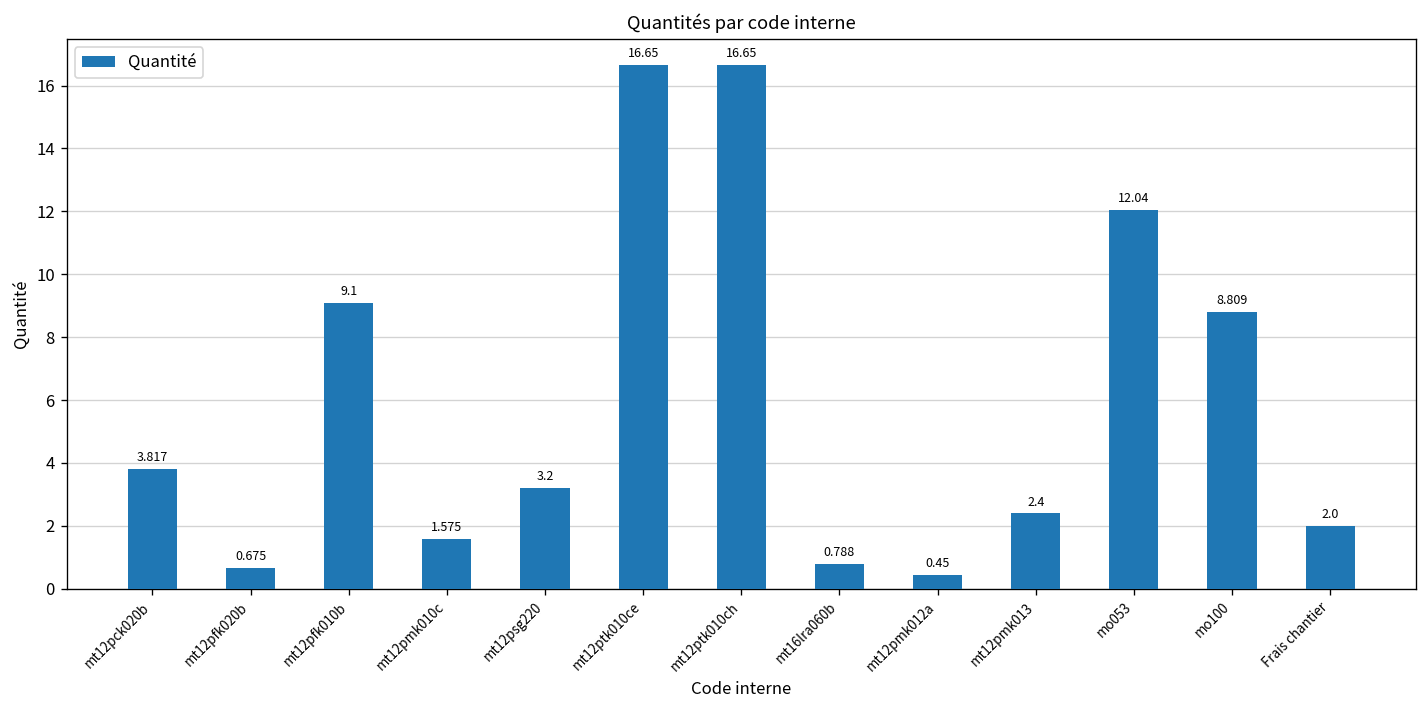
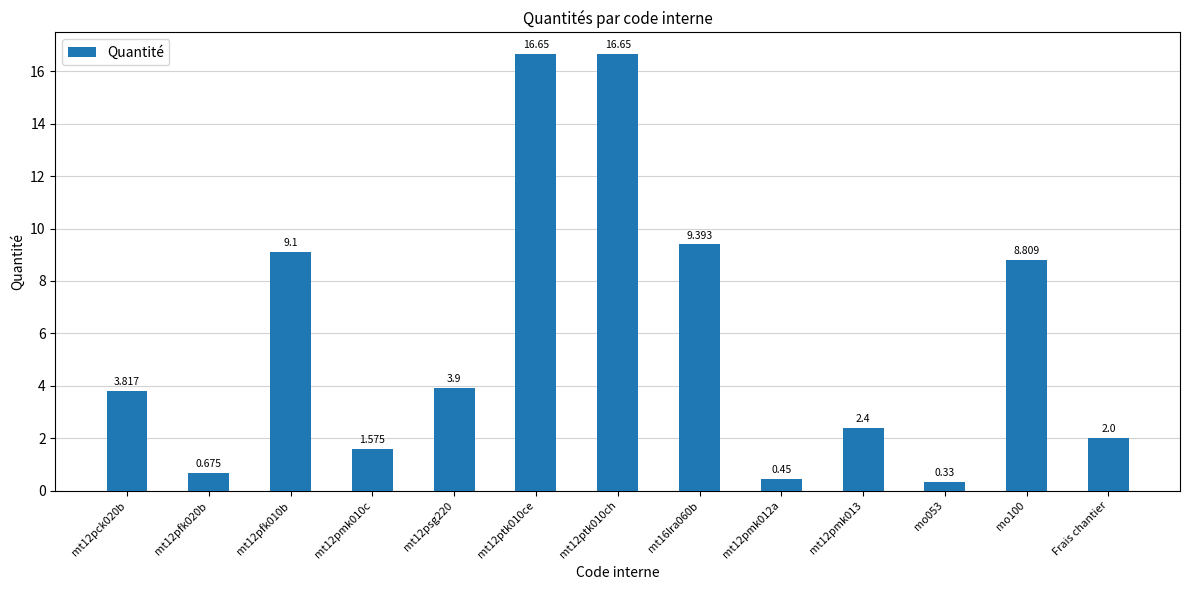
  {
    "mt12pck020b": 3.817,
    "mt12pfk020b": 0.675,
    "mt12pfk010b": 9.1,
    "mt12pmk010c": 1.575,
-   "mt12psg220": 3.2,
+   "mt12psg220": 3.9,
    "mt12ptk010ce": 16.65,
    "mt12ptk010ch": 16.65,
-   "mt16lra060b": 0.788,
+   "mt16lra060b": 9.393,
    "mt12pmk012a": 0.45,
    "mt12pmk013": 2.4,
-   "mo053": 12.04,
+   "mo053": 0.33,
    "mo100": 8.809,
    "Frais chantier": 2.0
  }
